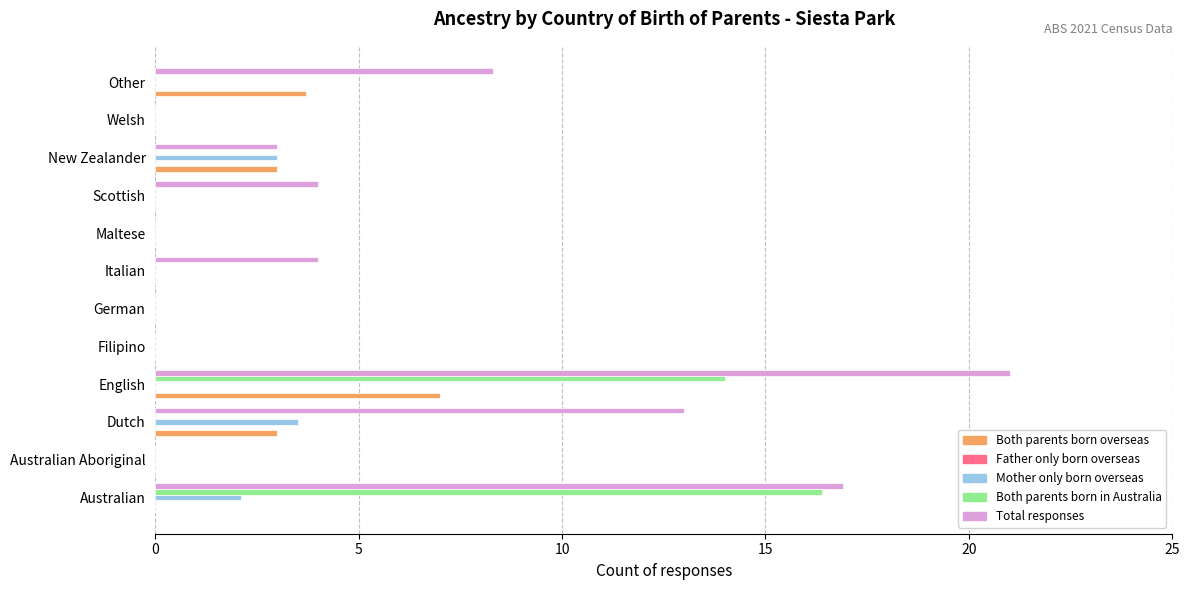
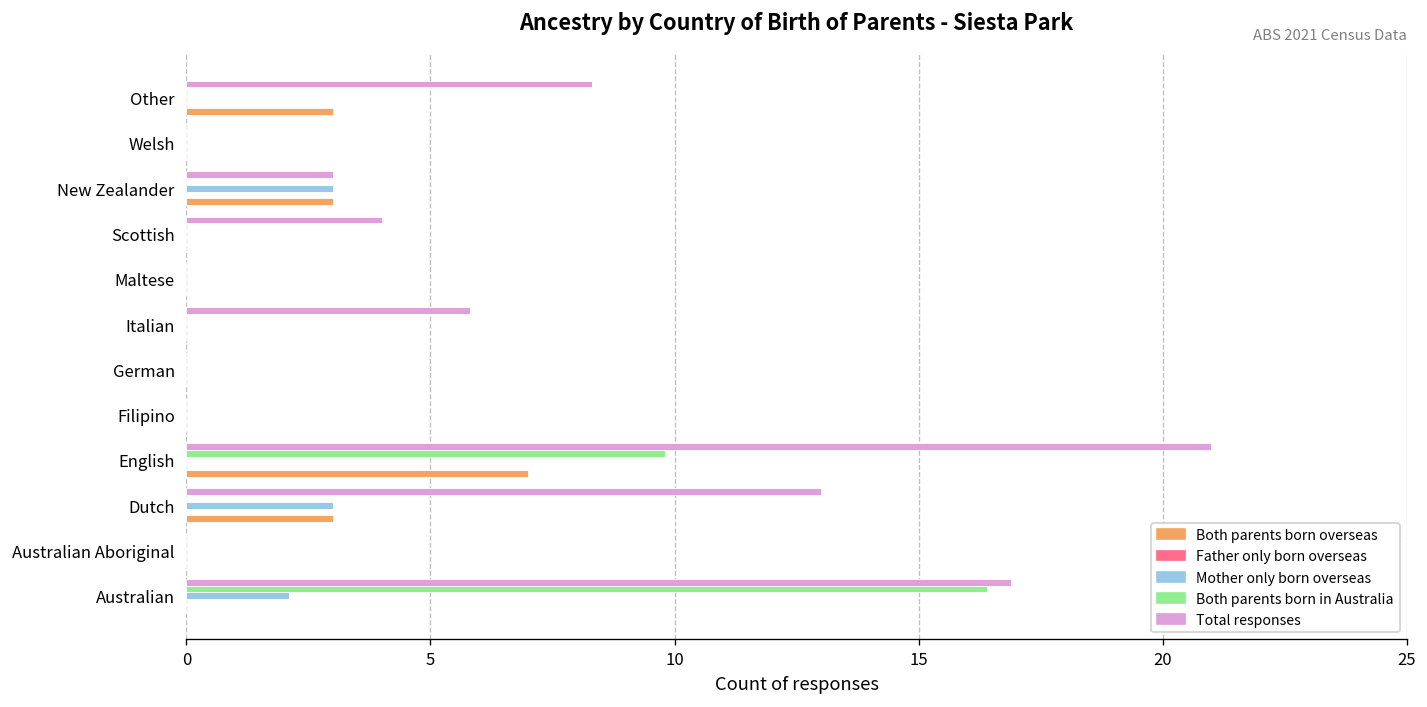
  {
    "Both parents born overseas": {
-     "Other": 3.7,
+     "Other": 3.0,
      "Welsh": 0.0,
      "New Zealander": 3.0,
      "Scottish": 0.0,
      "Maltese": 0.0,
      "Italian": 0.0,
      "German": 0.0,
      "Filipino": 0.0,
      "English": 7.0,
      "Dutch": 3.0,
      "Australian Aboriginal": 0.0,
      "Australian": 0.0
    },
    "Father only born overseas": {
      "Other": 0.0,
      "Welsh": 0.0,
      "New Zealander": 0.0,
      "Scottish": 0.0,
      "Maltese": 0.0,
      "Italian": 0.0,
      "German": 0.0,
      "Filipino": 0.0,
      "English": 0.0,
      "Dutch": 0.0,
      "Australian Aboriginal": 0.0,
      "Australian": 0.0
    },
    "Mother only born overseas": {
      "Other": 0.0,
      "Welsh": 0.0,
      "New Zealander": 3.0,
      "Scottish": 0.0,
      "Maltese": 0.0,
      "Italian": 0.0,
      "German": 0.0,
      "Filipino": 0.0,
      "English": 0.0,
-     "Dutch": 3.5,
+     "Dutch": 3.0,
      "Australian Aboriginal": 0.0,
      "Australian": 2.1
    },
    "Both parents born in Australia": {
      "Other": 0.0,
      "Welsh": 0.0,
      "New Zealander": 0.0,
      "Scottish": 0.0,
      "Maltese": 0.0,
      "Italian": 0.0,
      "German": 0.0,
      "Filipino": 0.0,
-     "English": 14.0,
+     "English": 9.8,
      "Dutch": 0.0,
      "Australian Aboriginal": 0.0,
      "Australian": 16.4
    },
    "Total responses": {
      "Other": 8.3,
      "Welsh": 0.0,
      "New Zealander": 3.0,
      "Scottish": 4.0,
      "Maltese": 0.0,
-     "Italian": 4.0,
+     "Italian": 5.8,
      "German": 0.0,
      "Filipino": 0.0,
      "English": 21.0,
      "Dutch": 13.0,
      "Australian Aboriginal": 0.0,
      "Australian": 16.9
    }
  }
